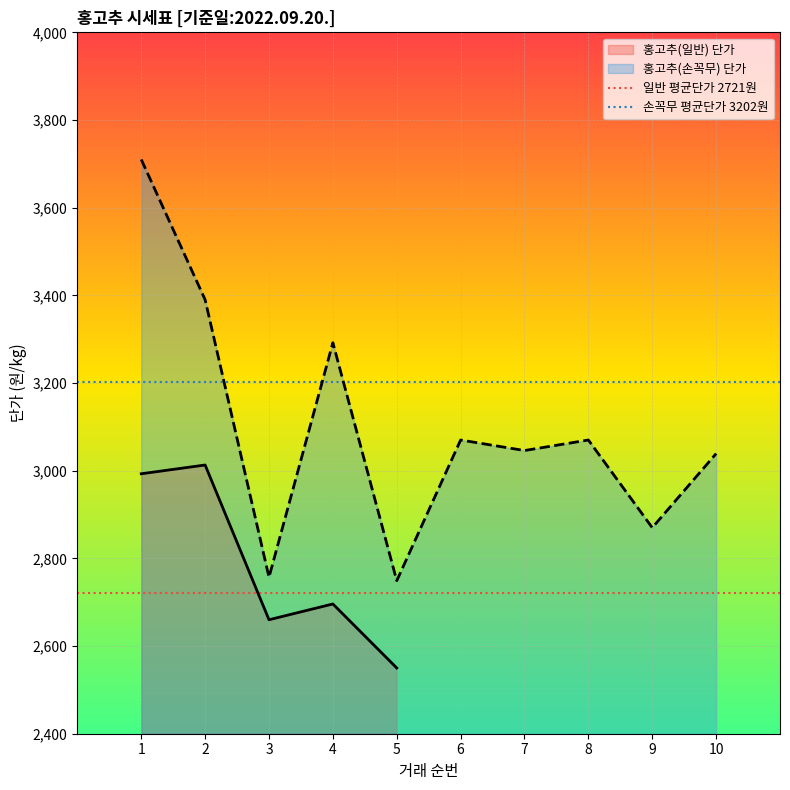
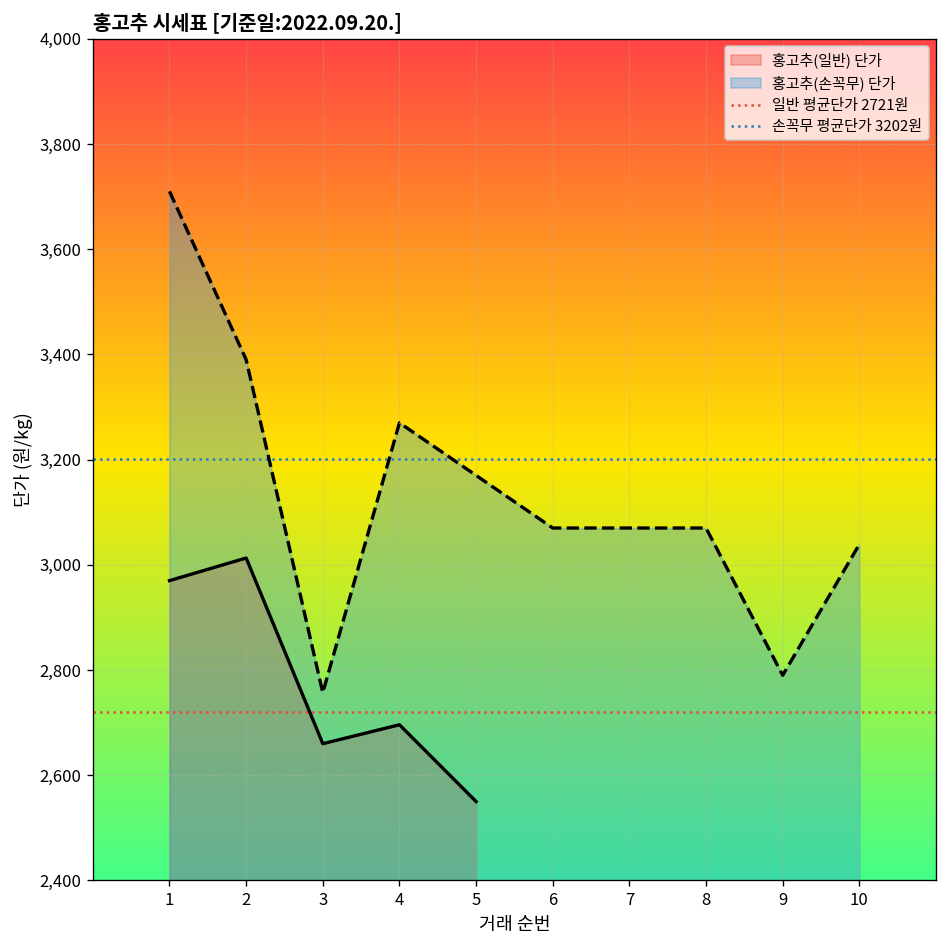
  {
    "홍고추(일반) 단가": {
-     "1": "2,990",
+     "1": "2,970",
      "2": "3,010",
      "3": "2,660",
      "4": "2,700",
      "5": "2,550"
    },
    "홍고추(손꼭무) 단가": {
      "1": "3,710",
      "2": "3,390",
      "3": "2,760",
-     "4": "3,290",
-     "5": "2,750",
+     "4": "3,270",
+     "5": "3,170",
      "6": "3,070",
-     "7": "3,050",
+     "7": "3,070",
      "8": "3,070",
-     "9": "2,870",
+     "9": "2,790",
      "10": "3,040"
    }
  }
